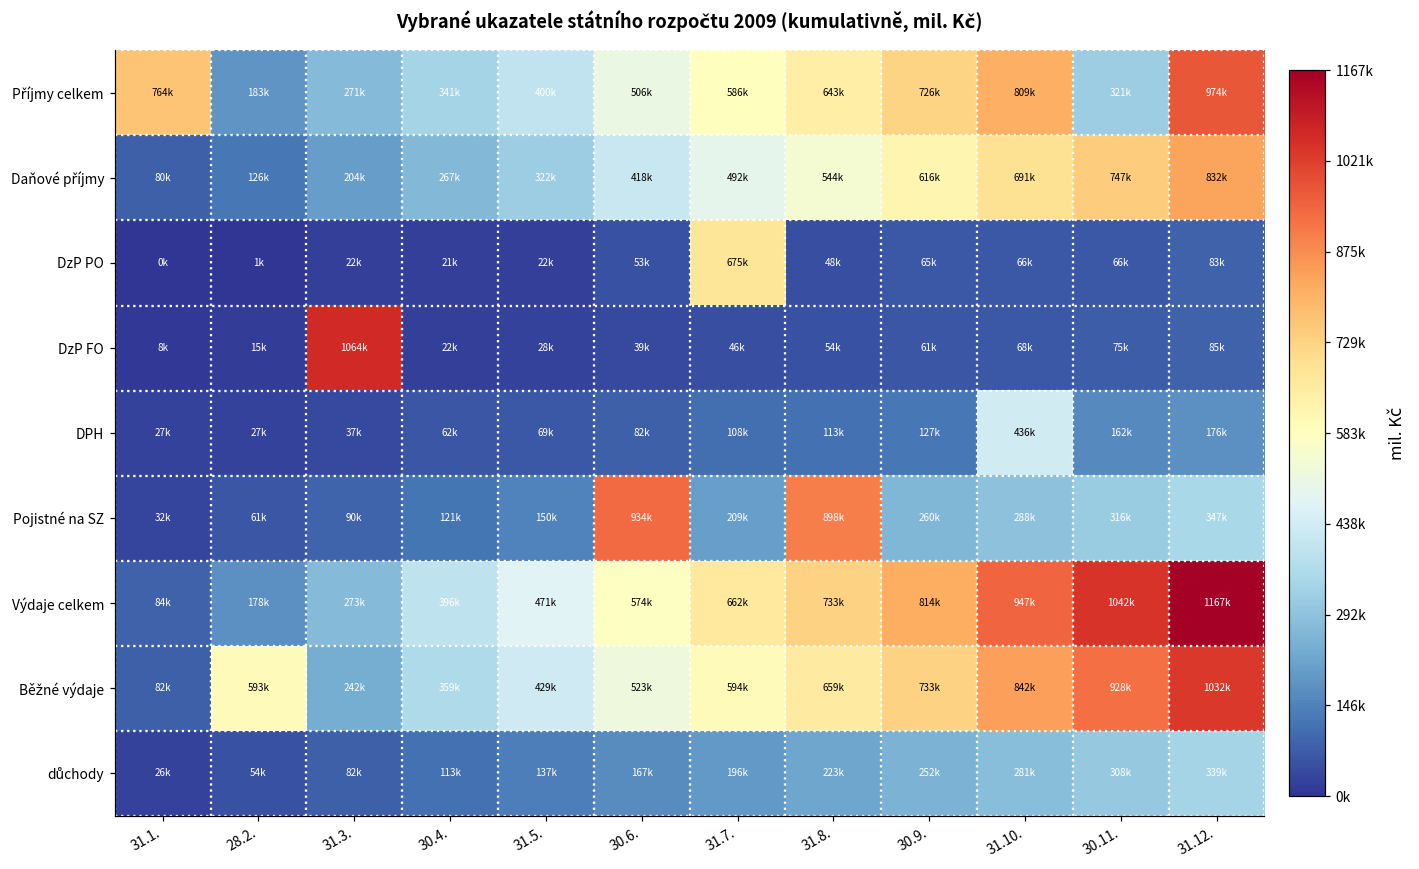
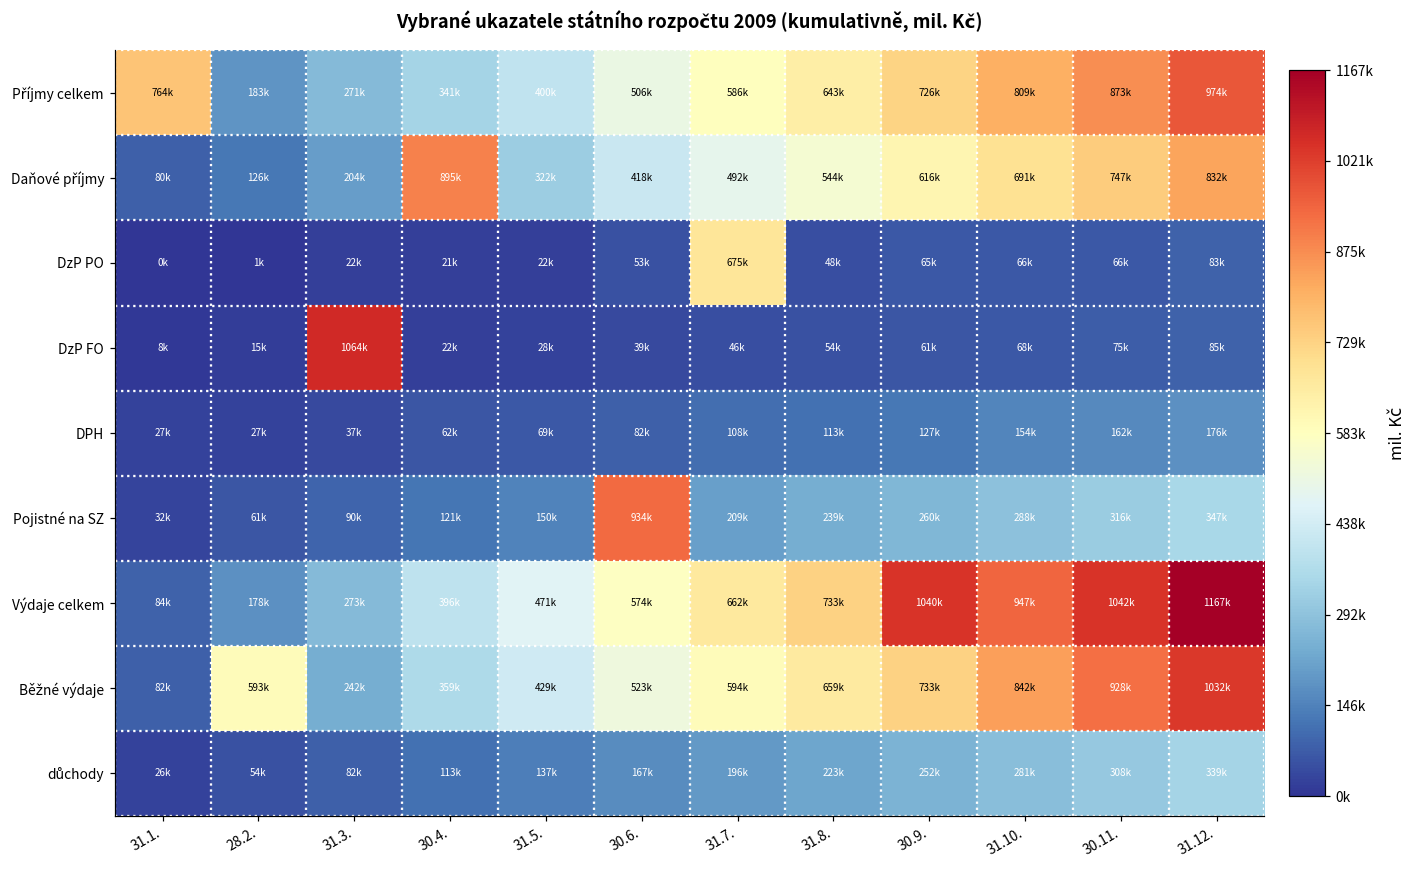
  {
    "Příjmy celkem": {
      "31.1.": "764k",
      "28.2.": "183k",
      "31.3.": "271k",
      "30.4.": "341k",
      "31.5.": "400k",
      "30.6.": "506k",
      "31.7.": "586k",
      "31.8.": "643k",
      "30.9.": "726k",
      "31.10.": "809k",
-     "30.11.": "321k",
+     "30.11.": "873k",
      "31.12.": "974k"
    },
    "Daňové příjmy": {
      "31.1.": "80k",
      "28.2.": "126k",
      "31.3.": "204k",
-     "30.4.": "267k",
+     "30.4.": "895k",
      "31.5.": "322k",
      "30.6.": "418k",
      "31.7.": "492k",
      "31.8.": "544k",
      "30.9.": "616k",
      "31.10.": "691k",
      "30.11.": "747k",
      "31.12.": "832k"
    },
    "DzP PO": {
      "31.1.": "0k",
      "28.2.": "1k",
      "31.3.": "22k",
      "30.4.": "21k",
      "31.5.": "22k",
      "30.6.": "53k",
      "31.7.": "675k",
      "31.8.": "48k",
      "30.9.": "65k",
      "31.10.": "66k",
      "30.11.": "66k",
      "31.12.": "83k"
    },
    "DzP FO": {
      "31.1.": "8k",
      "28.2.": "15k",
      "31.3.": "1064k",
      "30.4.": "22k",
      "31.5.": "28k",
      "30.6.": "39k",
      "31.7.": "46k",
      "31.8.": "54k",
      "30.9.": "61k",
      "31.10.": "68k",
      "30.11.": "75k",
      "31.12.": "85k"
    },
    "DPH": {
      "31.1.": "27k",
      "28.2.": "27k",
      "31.3.": "37k",
      "30.4.": "62k",
      "31.5.": "69k",
      "30.6.": "82k",
      "31.7.": "108k",
      "31.8.": "113k",
      "30.9.": "127k",
-     "31.10.": "436k",
+     "31.10.": "154k",
      "30.11.": "162k",
      "31.12.": "176k"
    },
    "Pojistné na SZ": {
      "31.1.": "32k",
      "28.2.": "61k",
      "31.3.": "90k",
      "30.4.": "121k",
      "31.5.": "150k",
      "30.6.": "934k",
      "31.7.": "209k",
-     "31.8.": "898k",
+     "31.8.": "239k",
      "30.9.": "260k",
      "31.10.": "288k",
      "30.11.": "316k",
      "31.12.": "347k"
    },
    "Výdaje celkem": {
      "31.1.": "84k",
      "28.2.": "178k",
      "31.3.": "273k",
      "30.4.": "396k",
      "31.5.": "471k",
      "30.6.": "574k",
      "31.7.": "662k",
      "31.8.": "733k",
-     "30.9.": "814k",
+     "30.9.": "1040k",
      "31.10.": "947k",
      "30.11.": "1042k",
      "31.12.": "1167k"
    },
    "Běžné výdaje": {
      "31.1.": "82k",
      "28.2.": "593k",
      "31.3.": "242k",
      "30.4.": "359k",
      "31.5.": "429k",
      "30.6.": "523k",
      "31.7.": "594k",
      "31.8.": "659k",
      "30.9.": "733k",
      "31.10.": "842k",
      "30.11.": "928k",
      "31.12.": "1032k"
    },
    "důchody": {
      "31.1.": "26k",
      "28.2.": "54k",
      "31.3.": "82k",
      "30.4.": "113k",
      "31.5.": "137k",
      "30.6.": "167k",
      "31.7.": "196k",
      "31.8.": "223k",
      "30.9.": "252k",
      "31.10.": "281k",
      "30.11.": "308k",
      "31.12.": "339k"
    }
  }
